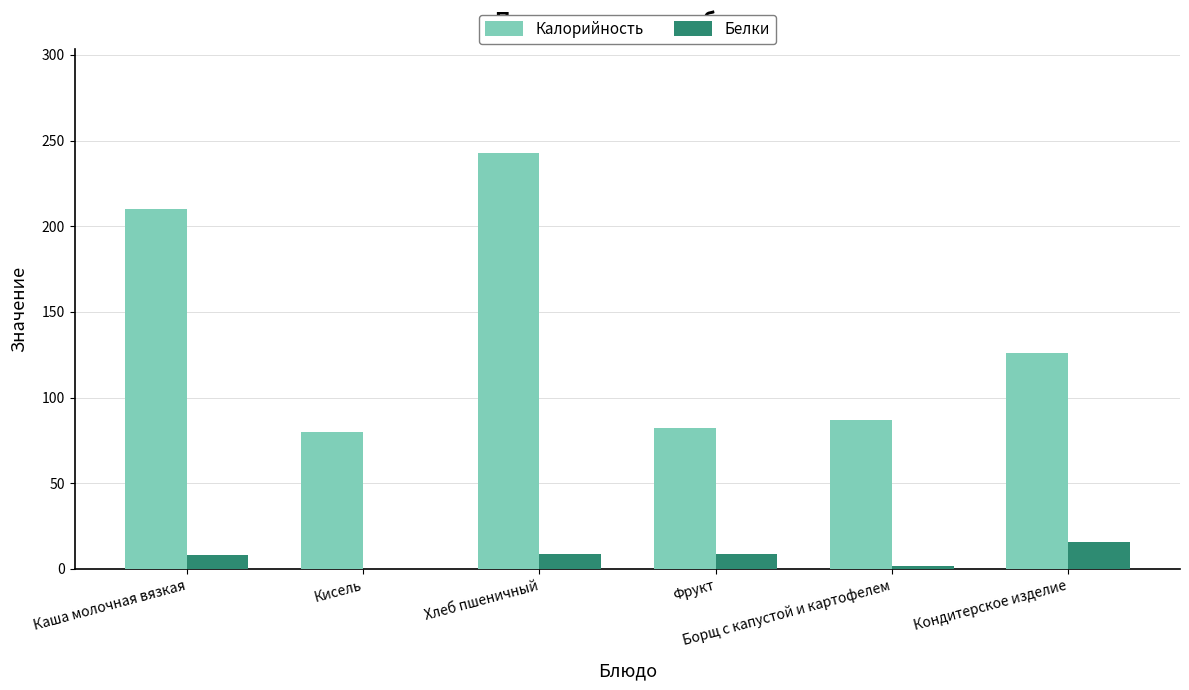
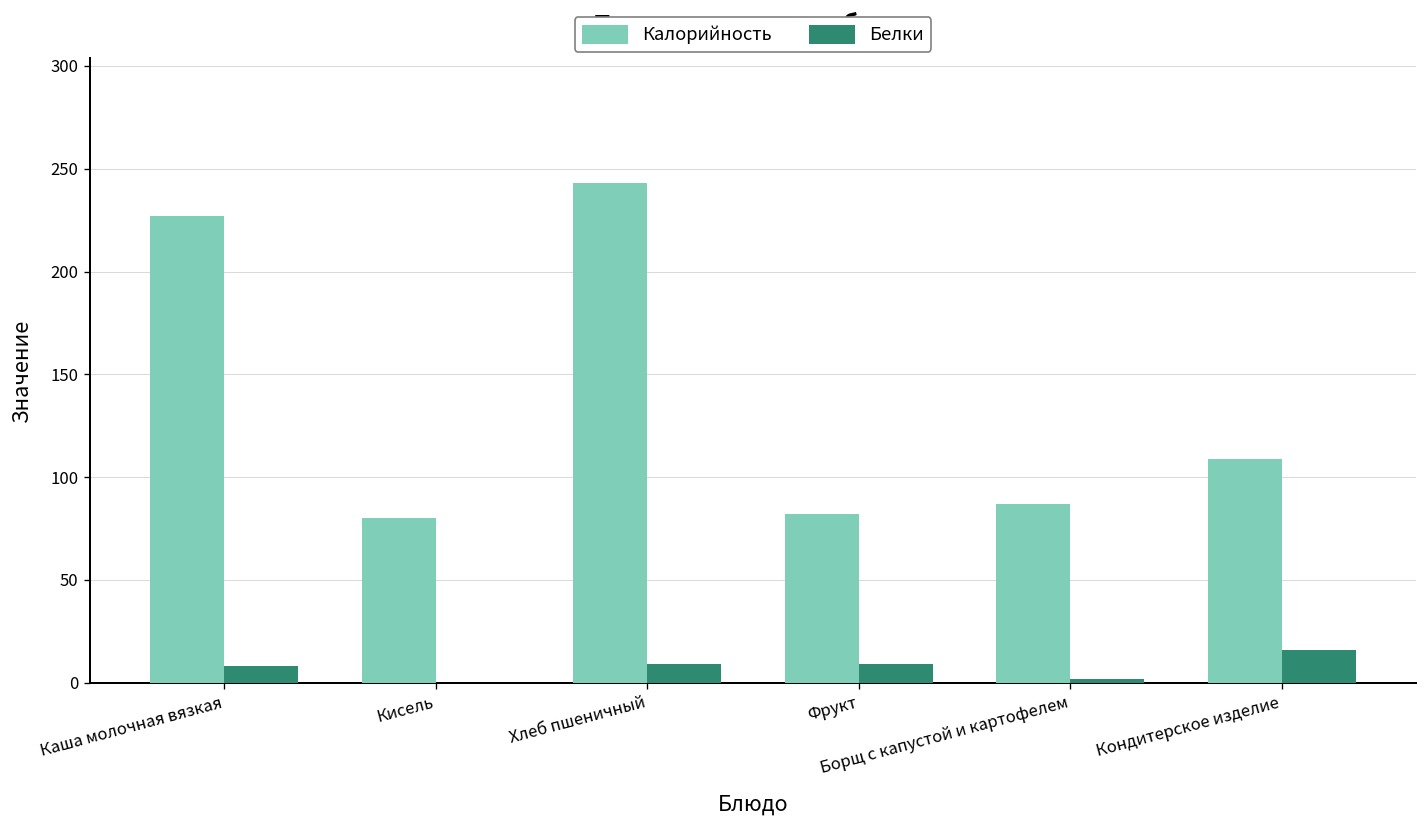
  {
    "Калорийность": {
-     "Каша молочная вязкая": 210,
+     "Каша молочная вязкая": 227,
      "Кисель": 80,
      "Хлеб пшеничный": 243,
      "Фрукт": 82,
      "Борщ с капустой и картофелем": 87,
-     "Кондитерское изделие": 126
+     "Кондитерское изделие": 109
    },
    "Белки": {
      "Каша молочная вязкая": 8,
      "Кисель": 0,
      "Хлеб пшеничный": 9,
      "Фрукт": 9,
      "Борщ с капустой и картофелем": 2,
      "Кондитерское изделие": 16
    }
  }
